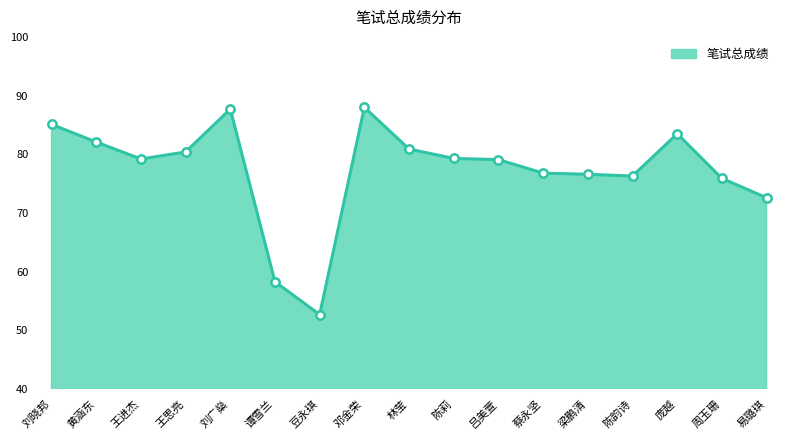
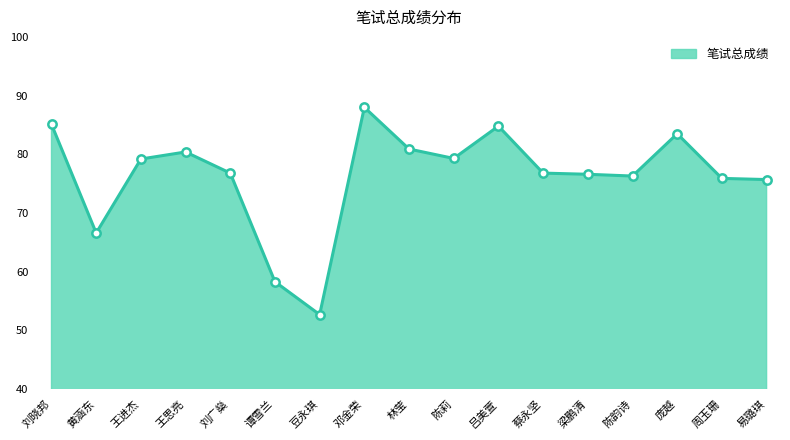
  {
    "刘晓邦": 85,
-   "黄涵东": 82,
+   "黄涵东": 67,
    "王进杰": 79,
    "王思亮": 80,
-   "刘广燊": 88,
+   "刘广燊": 77,
    "谭雪兰": 58,
    "豆永琪": 53,
    "邓金荣": 88,
    "林莹": 81,
    "陈莉": 79,
-   "吕美萱": 79,
+   "吕美萱": 85,
    "蔡永坚": 77,
    "梁鹏清": 77,
    "陈韵诗": 76,
    "庞越": 84,
    "周玉珊": 76,
-   "易璐琪": 73
+   "易璐琪": 76
  }
